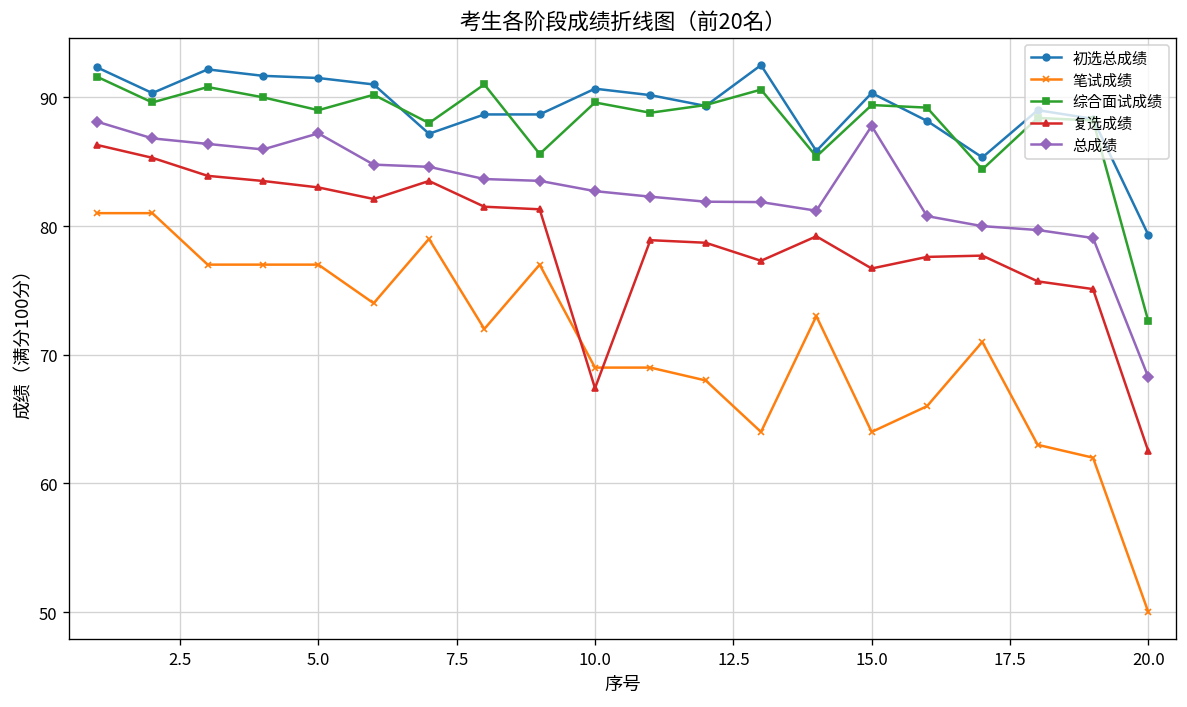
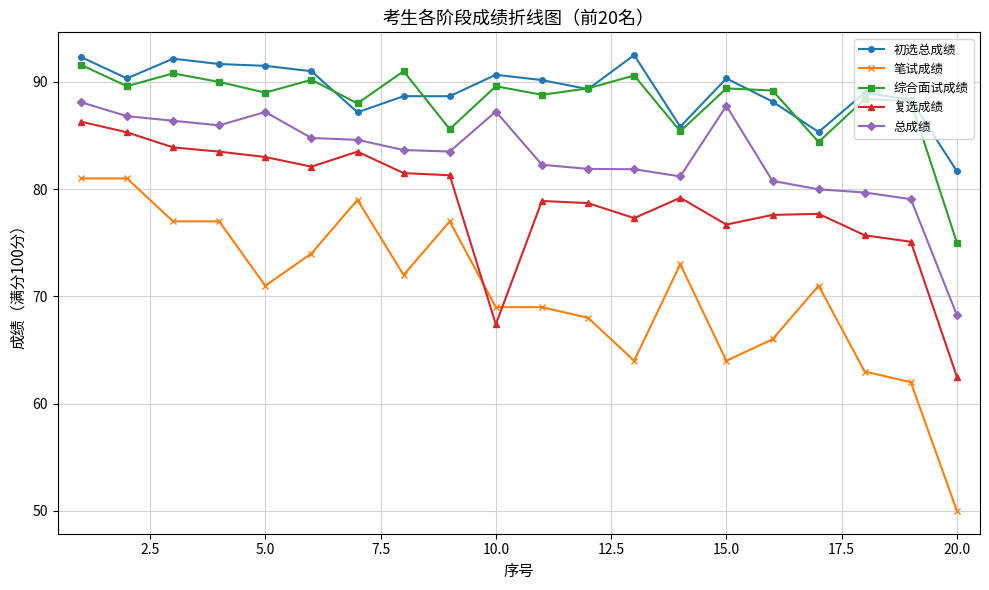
  {
    "初选总成绩": {
      "5.0": 91.5,
      "10.0": 90.7,
      "15.0": 90.3,
-     "20.0": 79.3
+     "20.0": 81.7
    },
    "笔试成绩": {
-     "5.0": 77,
+     "5.0": 71,
      "10.0": 69,
      "15.0": 64,
      "20.0": 50
    },
    "综合面试成绩": {
      "5.0": 89.0,
      "10.0": 89.6,
      "15.0": 89.4,
-     "20.0": 72.6
+     "20.0": 75.0
    },
    "复选成绩": {
      "5.0": 83.0,
      "10.0": 67.4,
      "15.0": 76.7,
      "20.0": 62.5
    },
    "总成绩": {
      "5.0": 87.2,
-     "10.0": 82.7,
+     "10.0": 87.2,
      "15.0": 87.8,
      "20.0": 68.3
    }
  }
